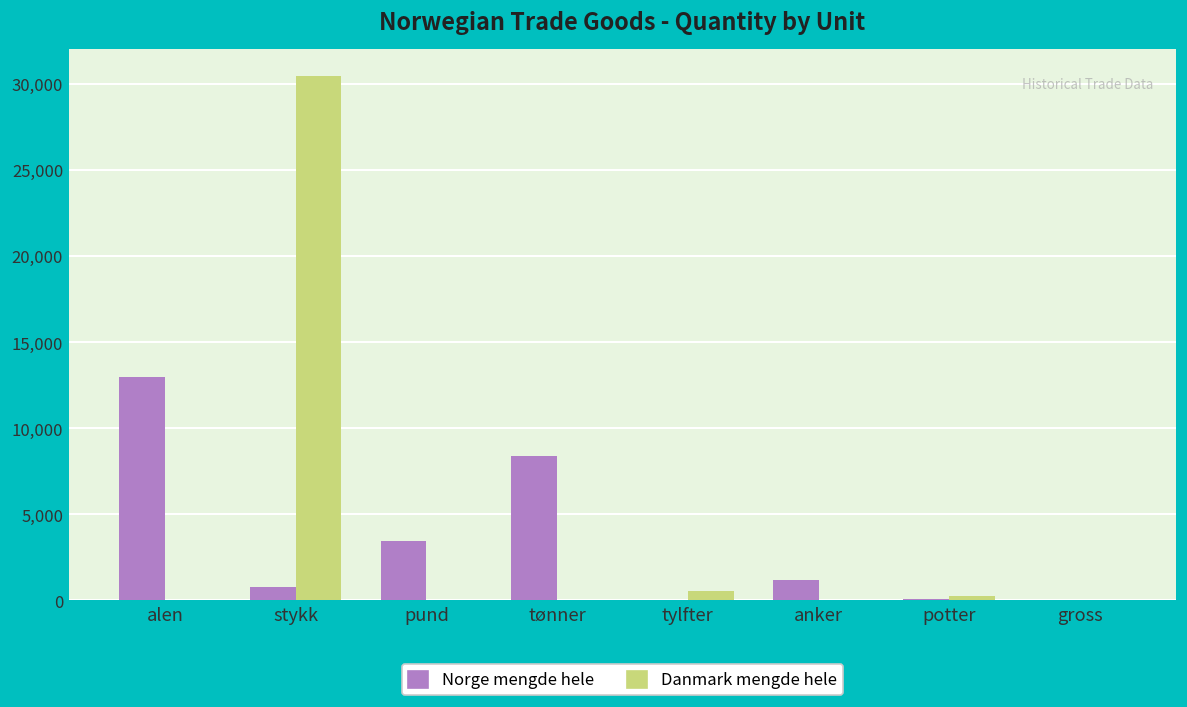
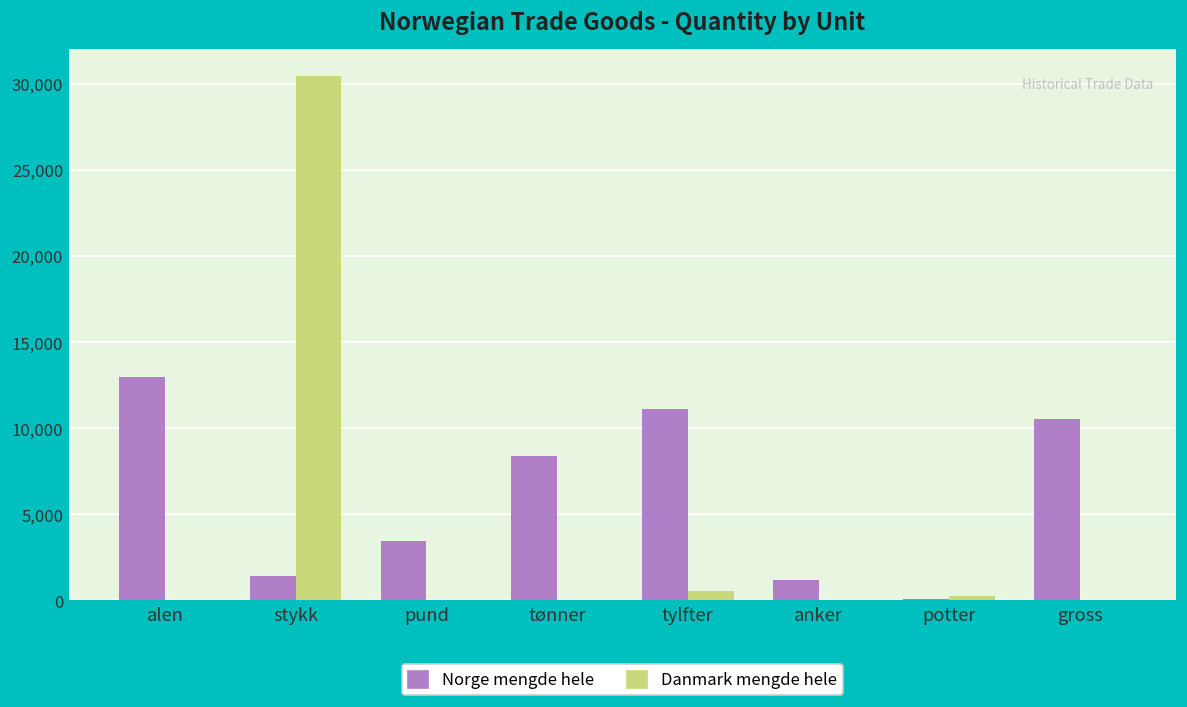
  {
    "Norge mengde hele": {
      "alen": "13,000",
-     "stykk": "800",
+     "stykk": "1,500",
      "pund": "3,500",
      "tønner": "8,400",
-     "tylfter": "0",
+     "tylfter": "11,100",
      "anker": "1,200",
-     "gross": "0"
+     "gross": "10,600"
    },
    "Danmark mengde hele": {
      "alen": "0",
      "stykk": "30,500",
      "pund": "0",
      "tønner": "0",
      "tylfter": "600",
      "potter": "300",
      "gross": "0"
    }
  }
